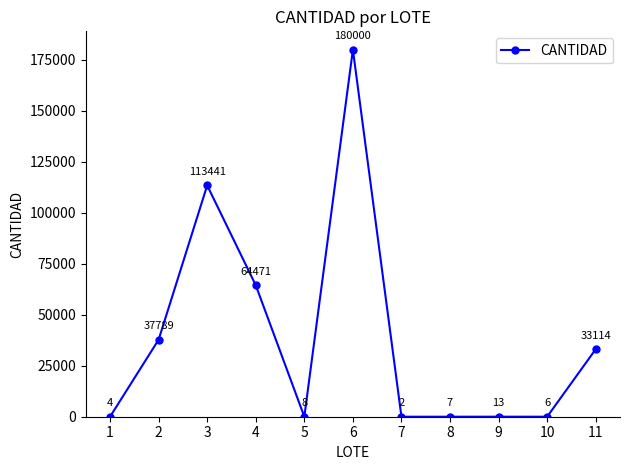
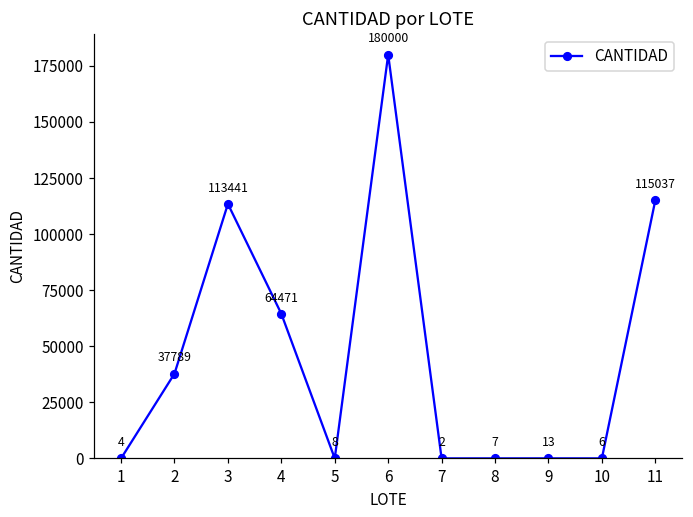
  {
    "1": 4,
    "2": 37789,
    "3": 113441,
    "4": 64471,
    "5": 8,
    "6": 180000,
    "7": 2,
    "8": 7,
    "9": 13,
    "10": 6,
-   "11": 33114
+   "11": 115037
  }
